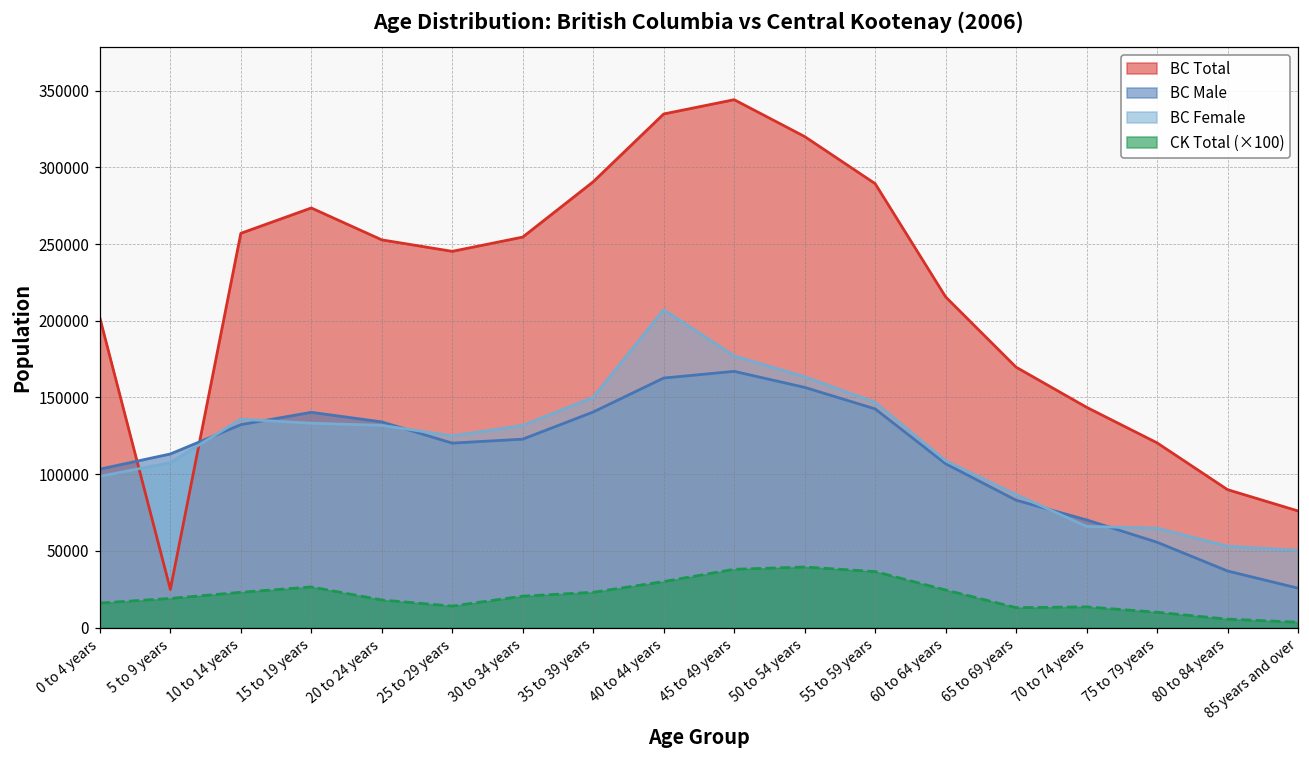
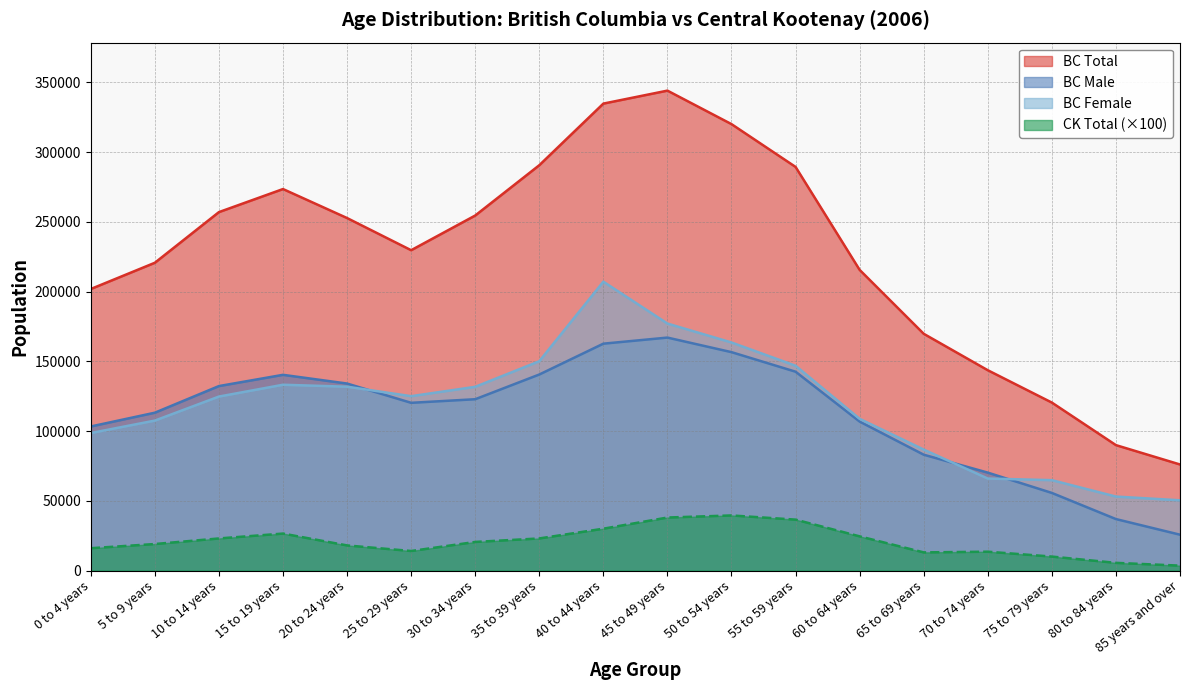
  {
    "BC Total": {
      "0 to 4 years": 202000,
-     "5 to 9 years": 25000,
+     "5 to 9 years": 221000,
      "10 to 14 years": 257000,
      "15 to 19 years": 274000,
      "20 to 24 years": 253000,
-     "25 to 29 years": 245000,
+     "25 to 29 years": 230000,
      "30 to 34 years": 255000,
      "35 to 39 years": 291000,
      "40 to 44 years": 335000,
      "45 to 49 years": 344000,
      "50 to 54 years": 320000,
      "55 to 59 years": 289000,
      "60 to 64 years": 216000,
      "65 to 69 years": 170000,
      "70 to 74 years": 144000,
      "75 to 79 years": 120000,
      "80 to 84 years": 90000,
      "85 years and over": 76000
    },
    "BC Male": {
      "0 to 4 years": 103000,
      "5 to 9 years": 113000,
      "10 to 14 years": 132000,
      "15 to 19 years": 140000,
      "20 to 24 years": 134000,
      "25 to 29 years": 120000,
      "30 to 34 years": 123000,
      "35 to 39 years": 141000,
      "40 to 44 years": 163000,
      "45 to 49 years": 167000,
      "50 to 54 years": 157000,
      "55 to 59 years": 143000,
      "60 to 64 years": 107000,
      "65 to 69 years": 83000,
      "70 to 74 years": 70000,
      "75 to 79 years": 56000,
      "80 to 84 years": 37000,
      "85 years and over": 26000
    },
    "BC Female": {
      "0 to 4 years": 99000,
      "5 to 9 years": 108000,
-     "10 to 14 years": 136000,
+     "10 to 14 years": 125000,
      "15 to 19 years": 133000,
      "20 to 24 years": 132000,
      "25 to 29 years": 125000,
      "30 to 34 years": 132000,
      "35 to 39 years": 150000,
      "40 to 44 years": 207000,
      "45 to 49 years": 177000,
      "50 to 54 years": 164000,
      "55 to 59 years": 147000,
      "60 to 64 years": 109000,
      "65 to 69 years": 87000,
      "70 to 74 years": 66000,
      "75 to 79 years": 65000,
      "80 to 84 years": 53000,
      "85 years and over": 50000
    },
    "CK Total (×100)": {
      "0 to 4 years": 16000,
      "5 to 9 years": 19000,
      "10 to 14 years": 23000,
      "15 to 19 years": 27000,
      "20 to 24 years": 18000,
      "25 to 29 years": 14000,
      "30 to 34 years": 21000,
      "35 to 39 years": 23000,
      "40 to 44 years": 30000,
      "45 to 49 years": 38000,
      "50 to 54 years": 40000,
      "55 to 59 years": 37000,
      "60 to 64 years": 25000,
      "65 to 69 years": 13000,
      "70 to 74 years": 14000,
      "75 to 79 years": 10000,
      "80 to 84 years": 6000,
      "85 years and over": 4000
    }
  }
